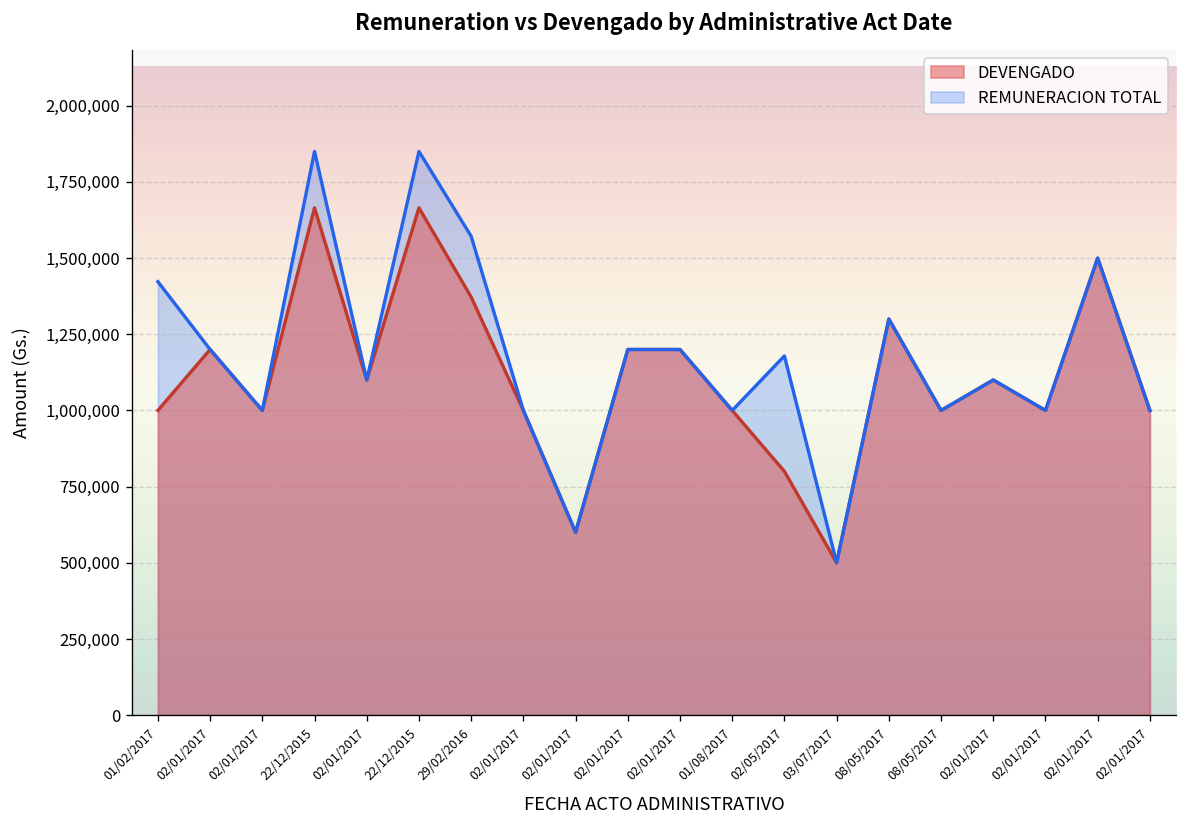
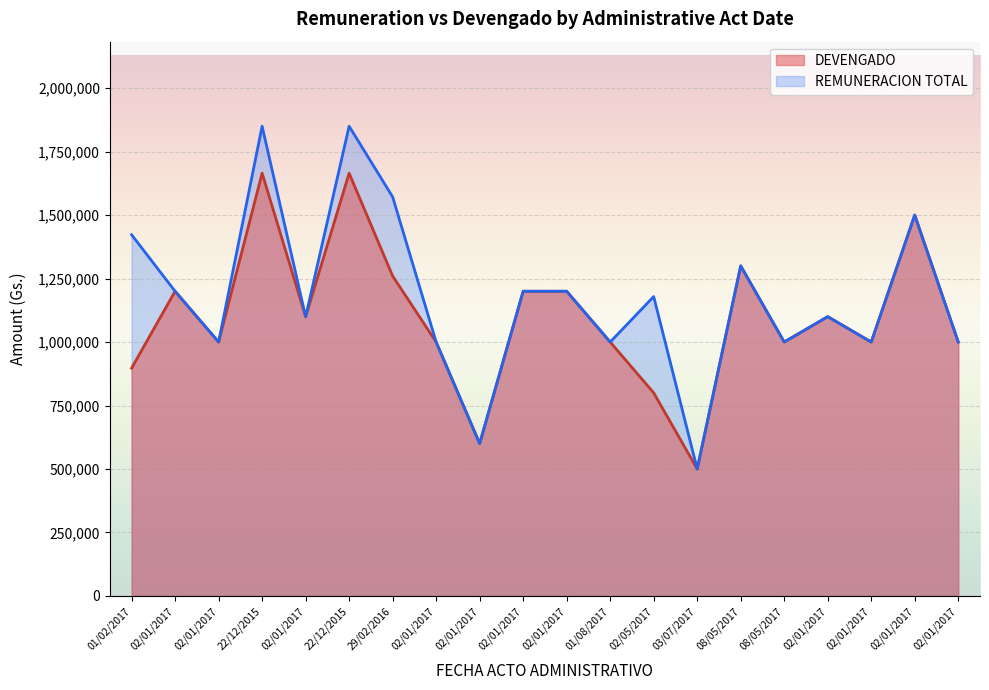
  {
    "DEVENGADO": {
-     "01/02/2017": "1,000,000",
-     "29/02/2016": "1,370,000",
+     "01/02/2017": "900,000",
+     "29/02/2016": "1,260,000",
      "02/05/2017": "800,000"
    },
    "REMUNERACION TOTAL": {
      "01/02/2017": "1,420,000",
      "29/02/2016": "1,570,000",
      "02/05/2017": "1,180,000"
    }
  }
